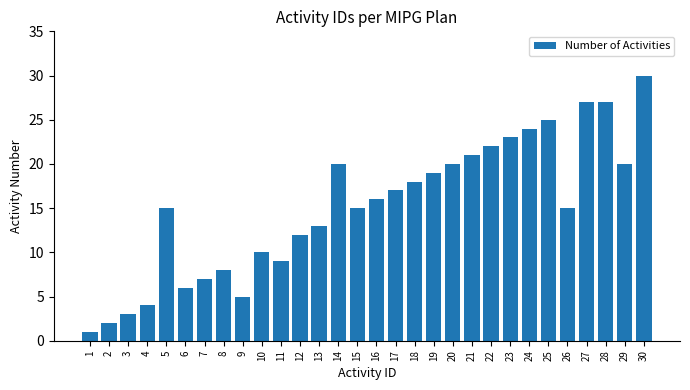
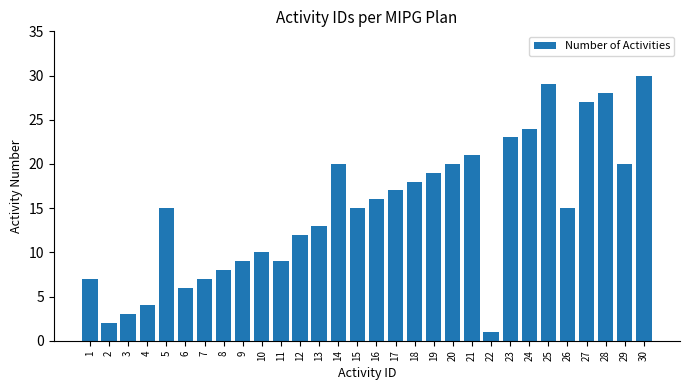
  {
-   "1": 1,
+   "1": 7,
    "2": 2,
    "3": 3,
    "4": 4,
    "5": 15,
    "6": 6,
    "7": 7,
    "8": 8,
-   "9": 5,
+   "9": 9,
    "10": 10,
    "11": 9,
    "12": 12,
    "13": 13,
    "14": 20,
    "15": 15,
    "16": 16,
    "17": 17,
    "18": 18,
    "19": 19,
    "20": 20,
    "21": 21,
-   "22": 22,
+   "22": 1,
    "23": 23,
    "24": 24,
-   "25": 25,
+   "25": 29,
    "26": 15,
    "27": 27,
-   "28": 27,
+   "28": 28,
    "29": 20,
    "30": 30
  }
